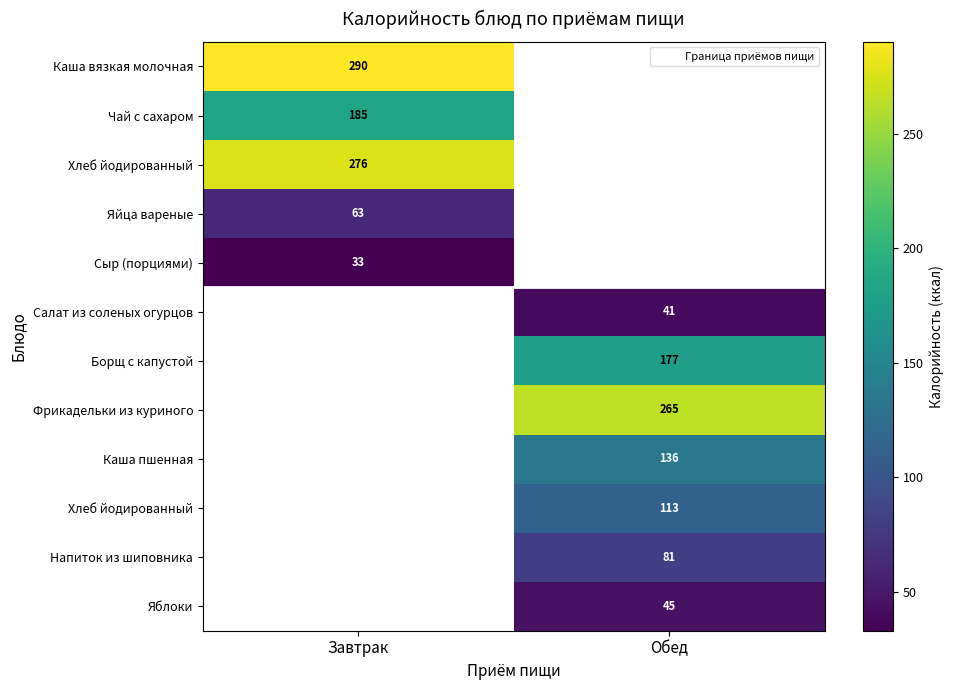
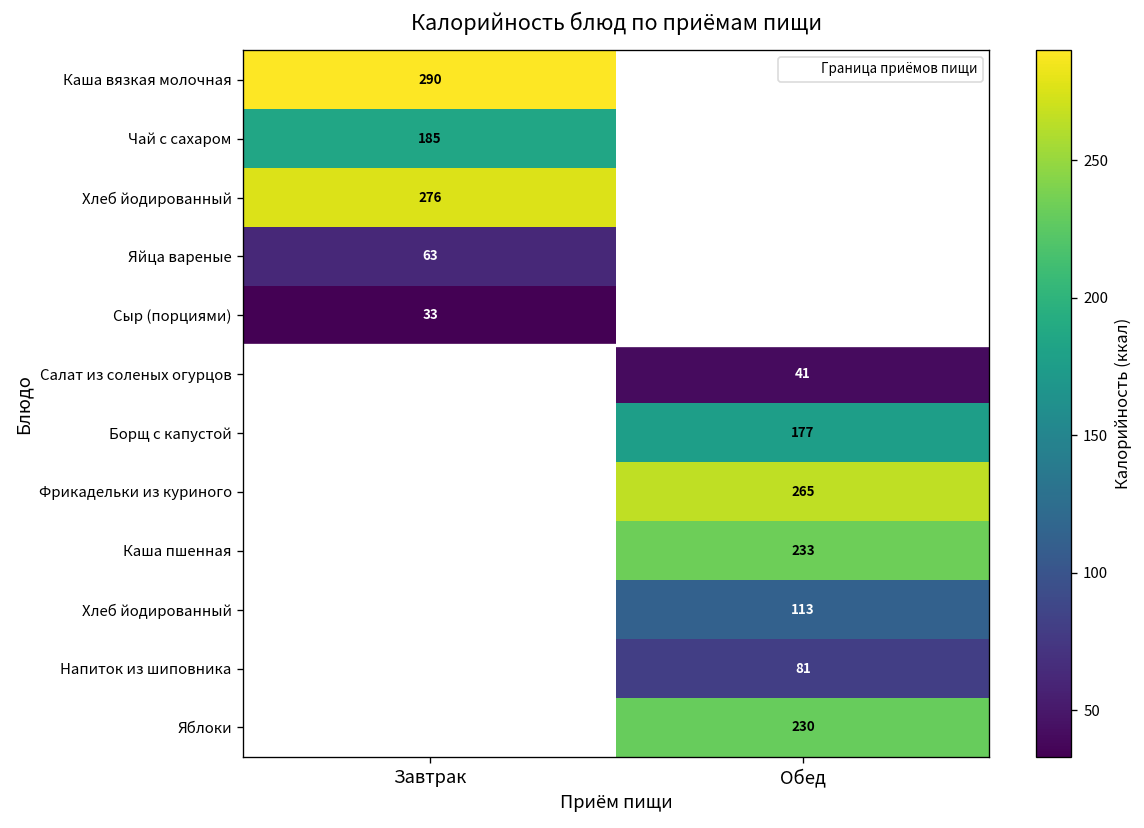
  {
    "Каша вязкая молочная": {
      "Завтрак": 290
    },
    "Чай с сахаром": {
      "Завтрак": 185
    },
    "Хлеб йодированный": {
      "Завтрак": 276,
      "Обед": 113
    },
    "Яйца вареные": {
      "Завтрак": 63
    },
    "Сыр (порциями)": {
      "Завтрак": 33
    },
    "Салат из соленых огурцов": {
      "Обед": 41
    },
    "Борщ с капустой": {
      "Обед": 177
    },
    "Фрикадельки из куриного": {
      "Обед": 265
    },
    "Каша пшенная": {
-     "Обед": 136
+     "Обед": 233
    },
    "Напиток из шиповника": {
      "Обед": 81
    },
    "Яблоки": {
-     "Обед": 45
+     "Обед": 230
    }
  }
